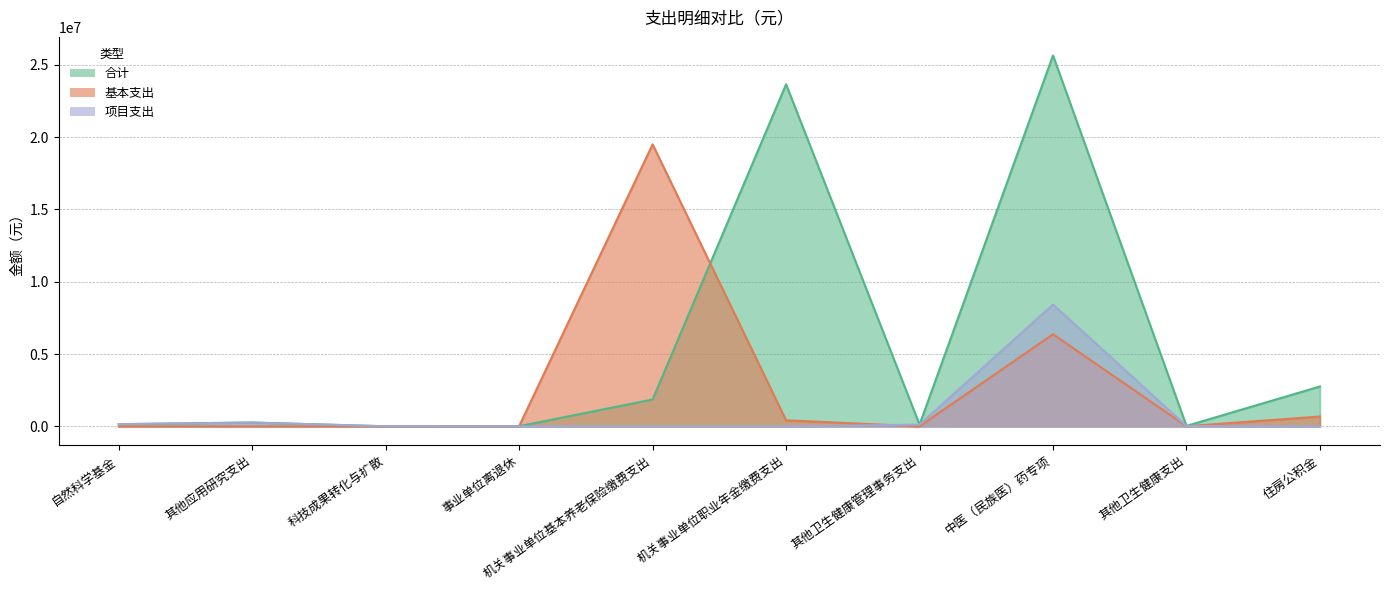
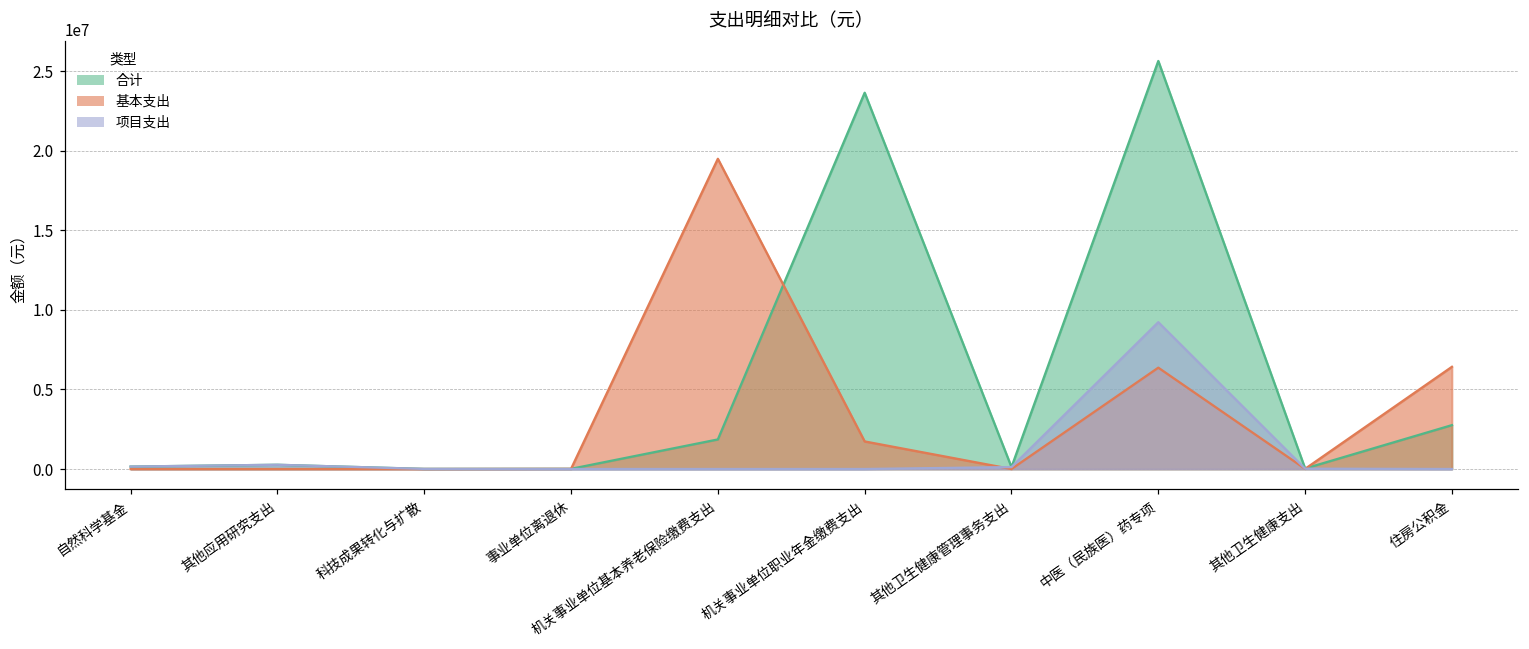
  {
    "合计": {
      "机关事业单位基本养老保险缴费支出": 1900000,
      "机关事业单位职业年金缴费支出": 23600000,
      "中医（民族医）药专项": 25600000,
      "住房公积金": 2800000
    },
    "基本支出": {
      "其他应用研究支出": 0,
      "机关事业单位基本养老保险缴费支出": 19500000,
-     "机关事业单位职业年金缴费支出": 400000,
+     "机关事业单位职业年金缴费支出": 1700000,
      "中医（民族医）药专项": 6400000,
-     "住房公积金": 700000
+     "住房公积金": 6400000
    },
    "项目支出": {
      "机关事业单位基本养老保险缴费支出": 0,
      "机关事业单位职业年金缴费支出": 0,
-     "中医（民族医）药专项": 8400000,
+     "中医（民族医）药专项": 9200000,
      "住房公积金": 0
    }
  }
